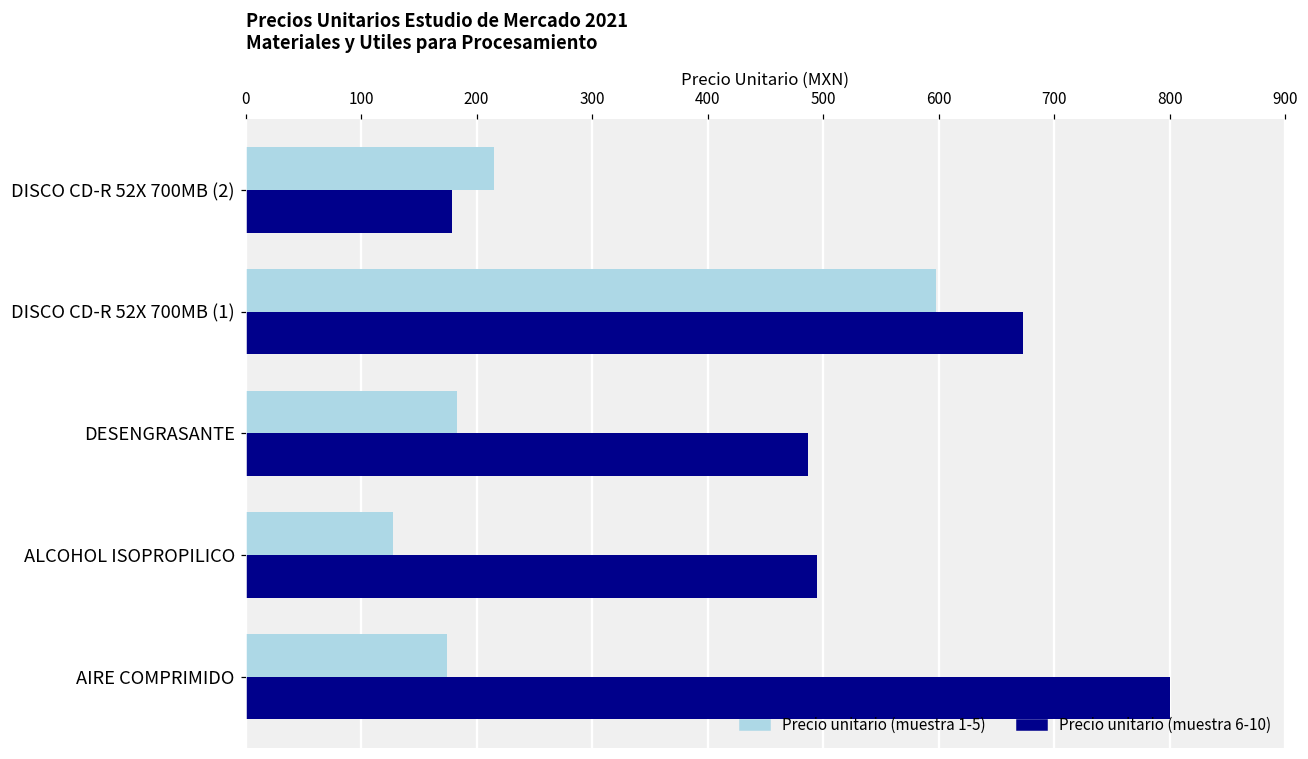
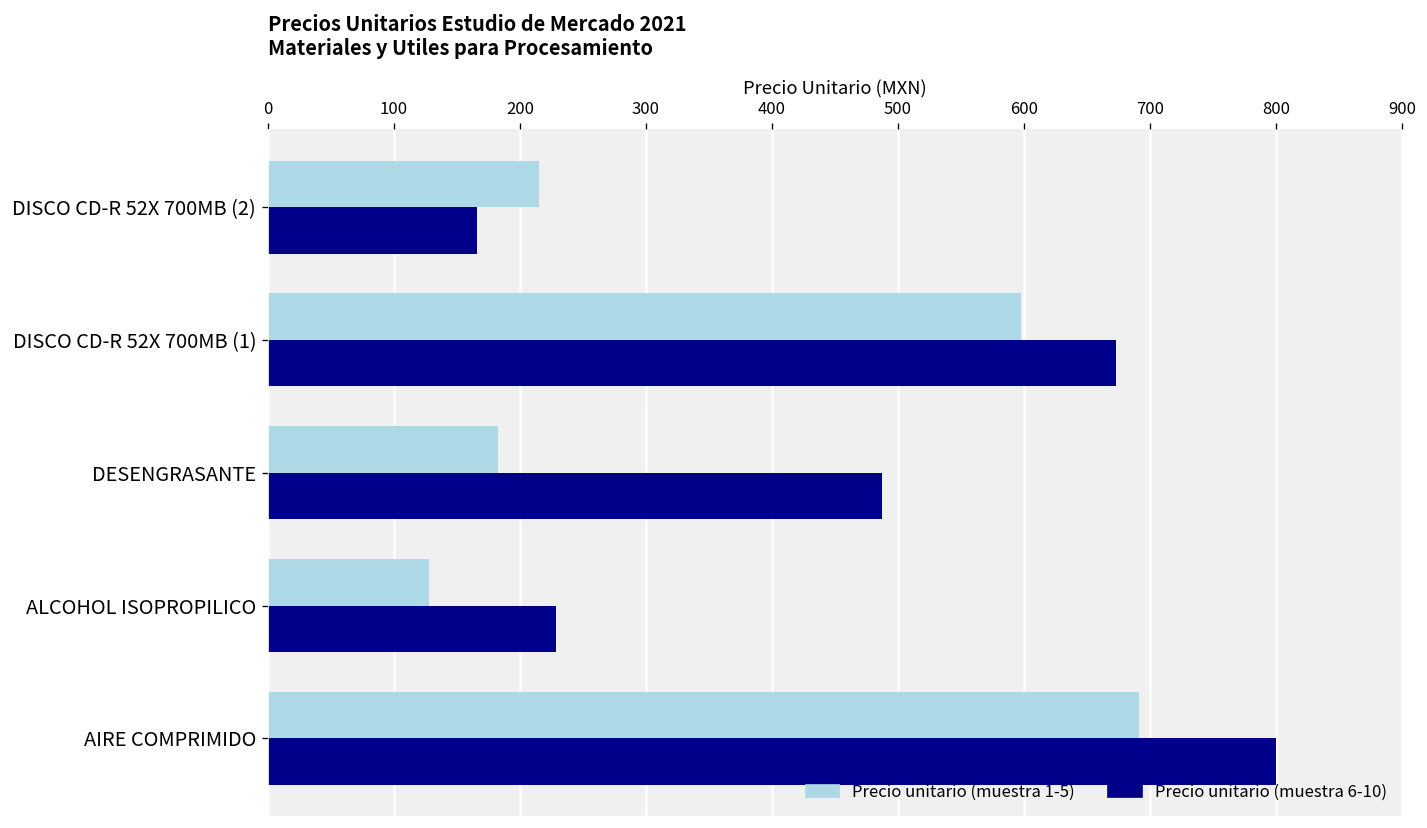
  {
    "Precio unitario (muestra 1-5)": {
      "DISCO CD-R 52X 700MB (2)": 215,
      "DISCO CD-R 52X 700MB (1)": 597,
      "DESENGRASANTE": 183,
      "ALCOHOL ISOPROPILICO": 128,
-     "AIRE COMPRIMIDO": 174
+     "AIRE COMPRIMIDO": 691
    },
    "Precio unitario (muestra 6-10)": {
-     "DISCO CD-R 52X 700MB (2)": 178,
+     "DISCO CD-R 52X 700MB (2)": 166,
      "DISCO CD-R 52X 700MB (1)": 673,
      "DESENGRASANTE": 487,
-     "ALCOHOL ISOPROPILICO": 494,
+     "ALCOHOL ISOPROPILICO": 229,
      "AIRE COMPRIMIDO": 800
    }
  }
